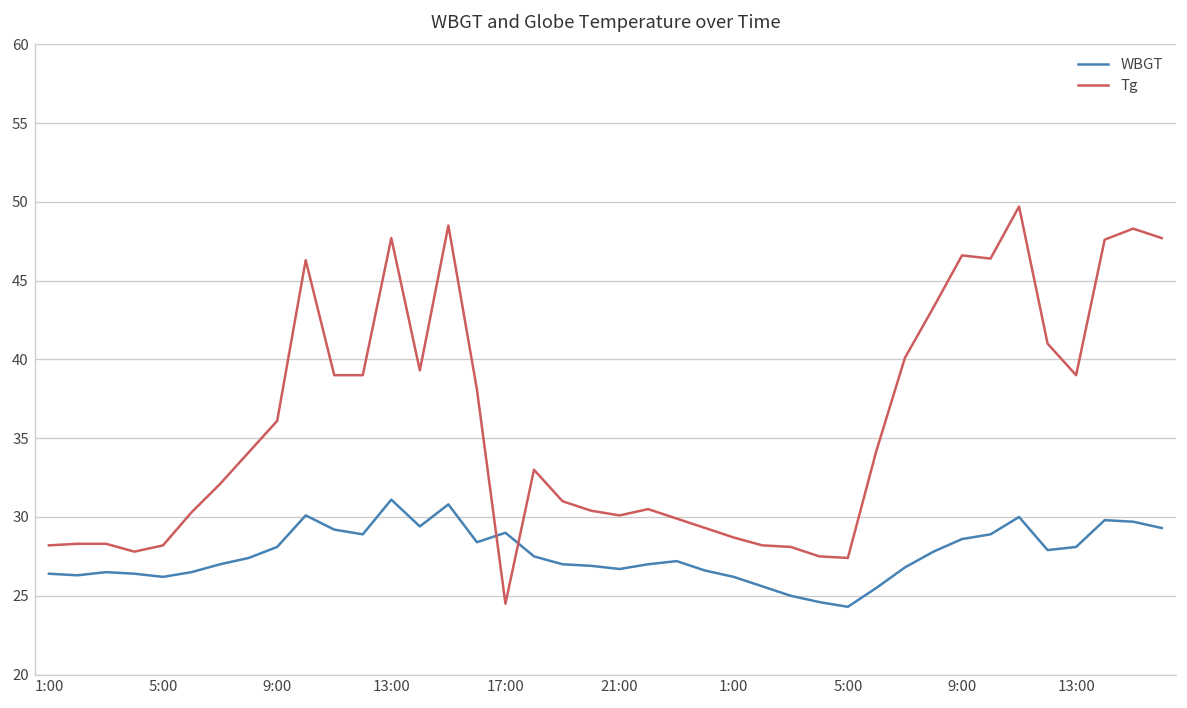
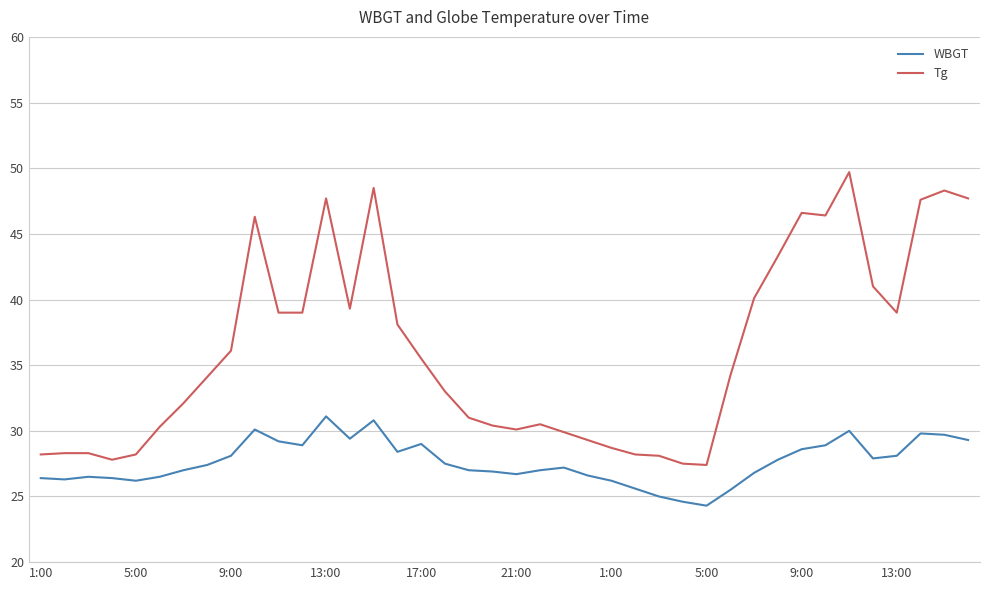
  {
    "WBGT": {
      "17:00": 29.0,
      "21:00": 26.7
    },
    "Tg": {
-     "17:00": 24.5,
+     "17:00": 35.5,
      "21:00": 30.1
    }
  }
